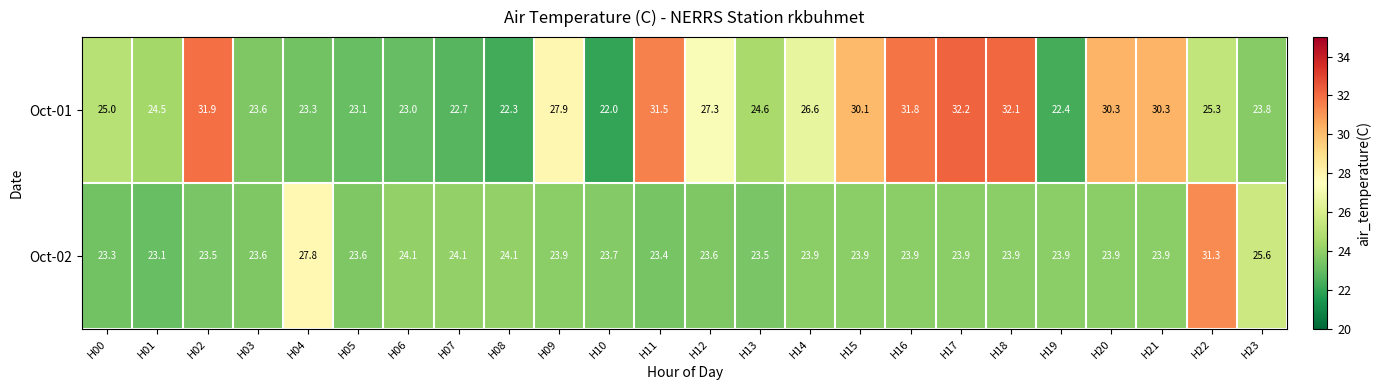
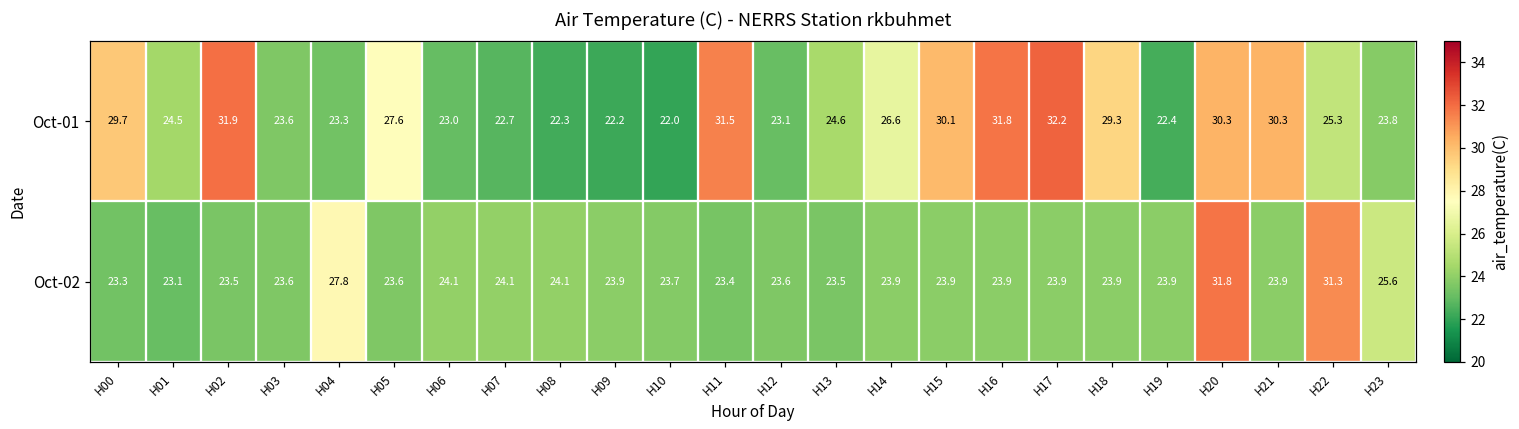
  {
    "Oct-01": {
-     "H00": 25.0,
+     "H00": 29.7,
      "H01": 24.5,
      "H02": 31.9,
      "H03": 23.6,
      "H04": 23.3,
-     "H05": 23.1,
+     "H05": 27.6,
      "H06": 23.0,
      "H07": 22.7,
      "H08": 22.3,
-     "H09": 27.9,
+     "H09": 22.2,
      "H10": 22.0,
      "H11": 31.5,
-     "H12": 27.3,
+     "H12": 23.1,
      "H13": 24.6,
      "H14": 26.6,
      "H15": 30.1,
      "H16": 31.8,
      "H17": 32.2,
-     "H18": 32.1,
+     "H18": 29.3,
      "H19": 22.4,
      "H20": 30.3,
      "H21": 30.3,
      "H22": 25.3,
      "H23": 23.8
    },
    "Oct-02": {
      "H00": 23.3,
      "H01": 23.1,
      "H02": 23.5,
      "H03": 23.6,
      "H04": 27.8,
      "H05": 23.6,
      "H06": 24.1,
      "H07": 24.1,
      "H08": 24.1,
      "H09": 23.9,
      "H10": 23.7,
      "H11": 23.4,
      "H12": 23.6,
      "H13": 23.5,
      "H14": 23.9,
      "H15": 23.9,
      "H16": 23.9,
      "H17": 23.9,
      "H18": 23.9,
      "H19": 23.9,
-     "H20": 23.9,
+     "H20": 31.8,
      "H21": 23.9,
      "H22": 31.3,
      "H23": 25.6
    }
  }
